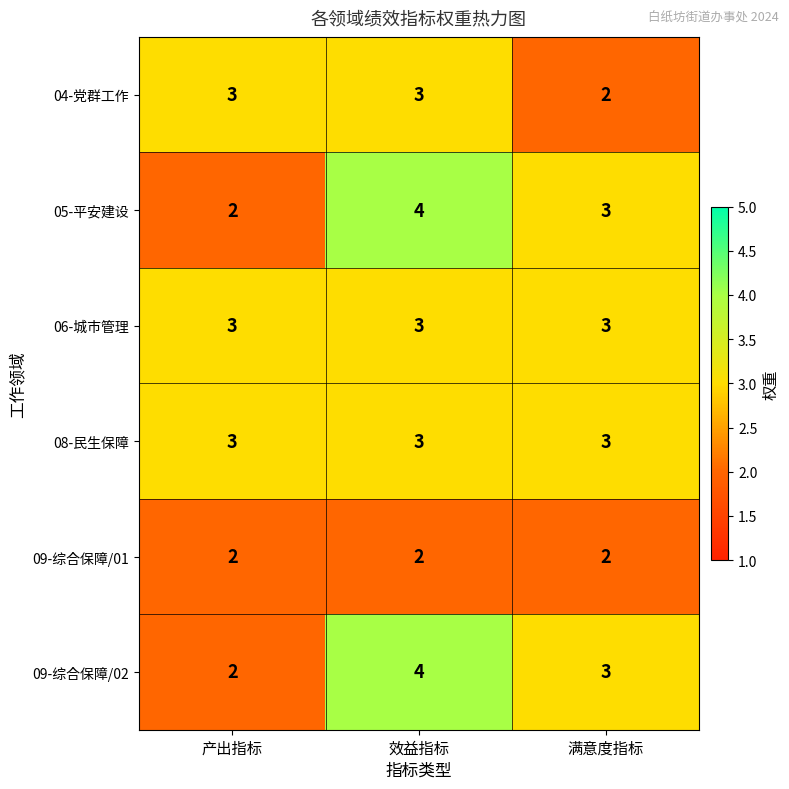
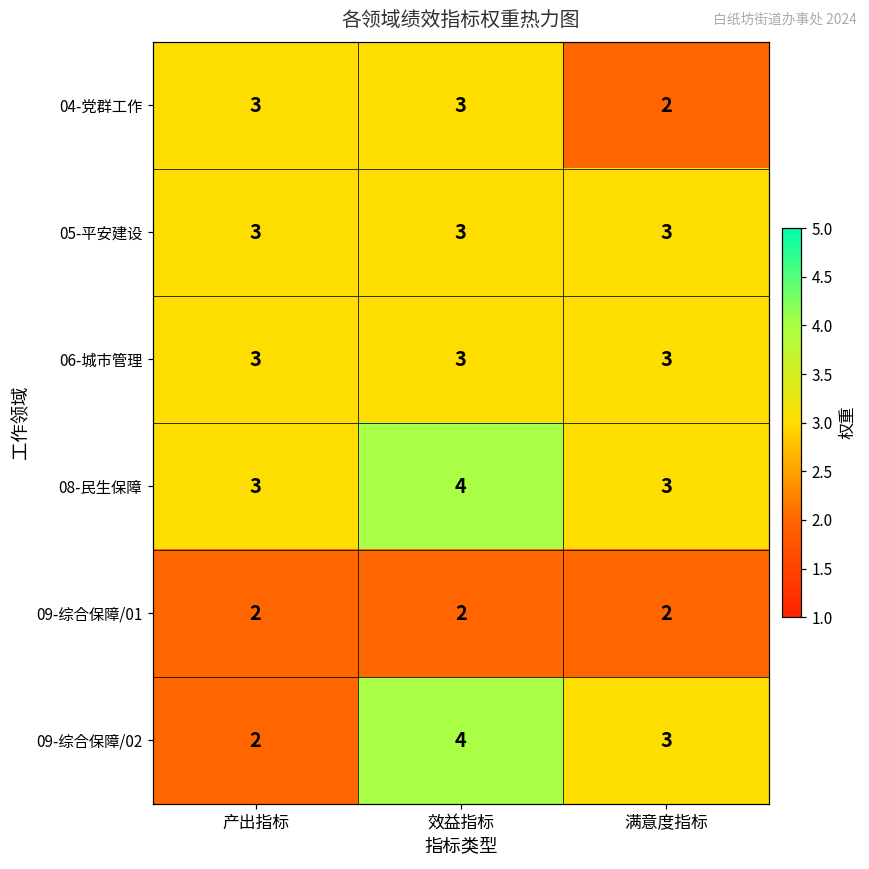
  {
    "04-党群工作": {
      "产出指标": 3,
      "效益指标": 3,
      "满意度指标": 2
    },
    "05-平安建设": {
-     "产出指标": 2,
-     "效益指标": 4,
+     "产出指标": 3,
+     "效益指标": 3,
      "满意度指标": 3
    },
    "06-城市管理": {
      "产出指标": 3,
      "效益指标": 3,
      "满意度指标": 3
    },
    "08-民生保障": {
      "产出指标": 3,
-     "效益指标": 3,
+     "效益指标": 4,
      "满意度指标": 3
    },
    "09-综合保障/01": {
      "产出指标": 2,
      "效益指标": 2,
      "满意度指标": 2
    },
    "09-综合保障/02": {
      "产出指标": 2,
      "效益指标": 4,
      "满意度指标": 3
    }
  }
